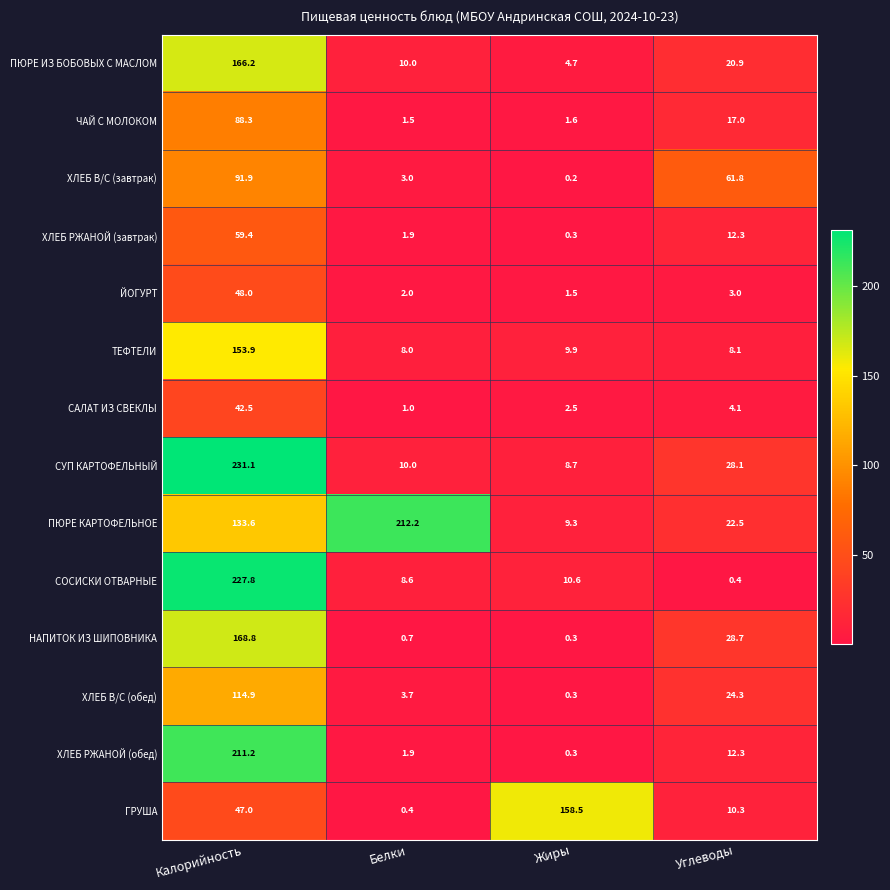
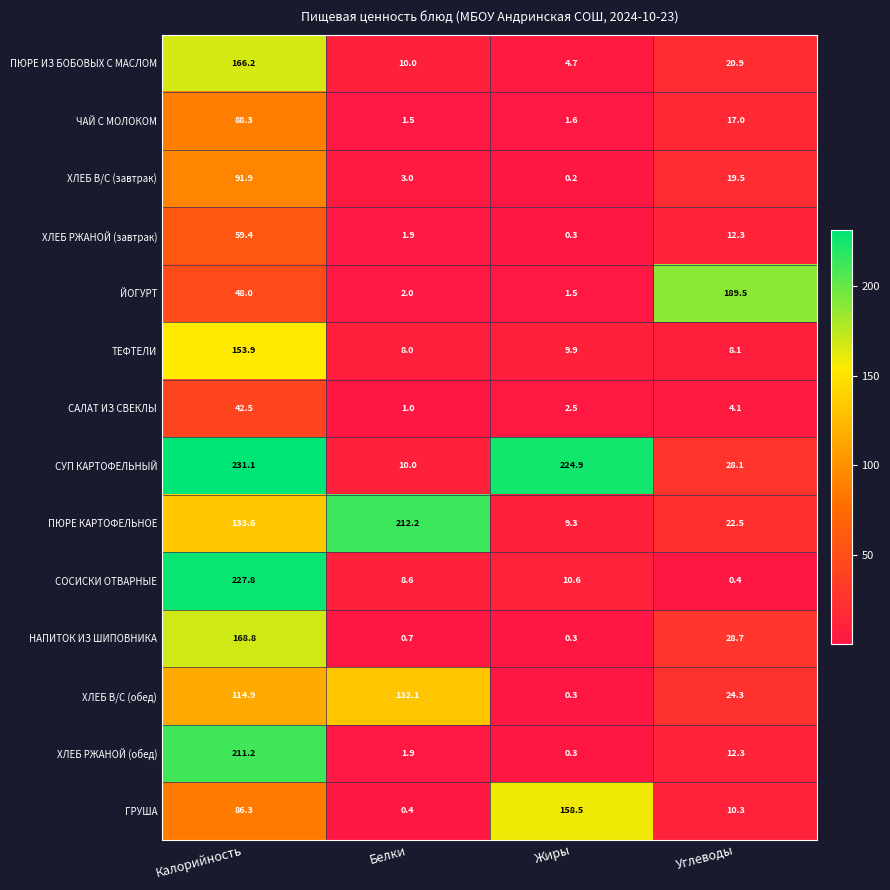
  {
    "ПЮРЕ ИЗ БОБОВЫХ С МАСЛОМ": {
      "Калорийность": 166.2,
      "Белки": 10.0,
      "Жиры": 4.7,
      "Углеводы": 20.9
    },
    "ЧАЙ С МОЛОКОМ": {
      "Калорийность": 88.3,
      "Белки": 1.5,
      "Жиры": 1.6,
      "Углеводы": 17.0
    },
    "ХЛЕБ В/С (завтрак)": {
      "Калорийность": 91.9,
      "Белки": 3.0,
      "Жиры": 0.2,
-     "Углеводы": 61.8
+     "Углеводы": 19.5
    },
    "ХЛЕБ РЖАНОЙ (завтрак)": {
      "Калорийность": 59.4,
      "Белки": 1.9,
      "Жиры": 0.3,
      "Углеводы": 12.3
    },
    "ЙОГУРТ": {
      "Калорийность": 48.0,
      "Белки": 2.0,
      "Жиры": 1.5,
-     "Углеводы": 3.0
+     "Углеводы": 189.5
    },
    "ТЕФТЕЛИ": {
      "Калорийность": 153.9,
      "Белки": 8.0,
      "Жиры": 9.9,
      "Углеводы": 8.1
    },
    "САЛАТ ИЗ СВЕКЛЫ": {
      "Калорийность": 42.5,
      "Белки": 1.0,
      "Жиры": 2.5,
      "Углеводы": 4.1
    },
    "СУП КАРТОФЕЛЬНЫЙ": {
      "Калорийность": 231.1,
      "Белки": 10.0,
-     "Жиры": 8.7,
+     "Жиры": 224.9,
      "Углеводы": 28.1
    },
    "ПЮРЕ КАРТОФЕЛЬНОЕ": {
      "Калорийность": 133.6,
      "Белки": 212.2,
      "Жиры": 9.3,
      "Углеводы": 22.5
    },
    "СОСИСКИ ОТВАРНЫЕ": {
      "Калорийность": 227.8,
      "Белки": 8.6,
      "Жиры": 10.6,
      "Углеводы": 0.4
    },
    "НАПИТОК ИЗ ШИПОВНИКА": {
      "Калорийность": 168.8,
      "Белки": 0.7,
      "Жиры": 0.3,
      "Углеводы": 28.7
    },
    "ХЛЕБ В/С (обед)": {
      "Калорийность": 114.9,
-     "Белки": 3.7,
+     "Белки": 132.1,
      "Жиры": 0.3,
      "Углеводы": 24.3
    },
    "ХЛЕБ РЖАНОЙ (обед)": {
      "Калорийность": 211.2,
      "Белки": 1.9,
      "Жиры": 0.3,
      "Углеводы": 12.3
    },
    "ГРУША": {
-     "Калорийность": 47.0,
+     "Калорийность": 86.3,
      "Белки": 0.4,
      "Жиры": 158.5,
      "Углеводы": 10.3
    }
  }
